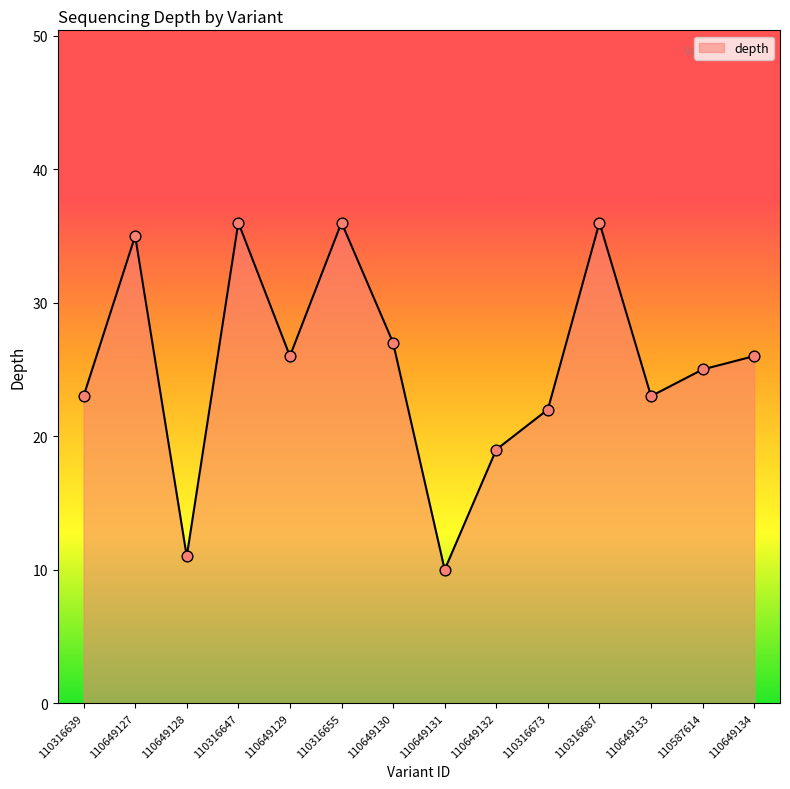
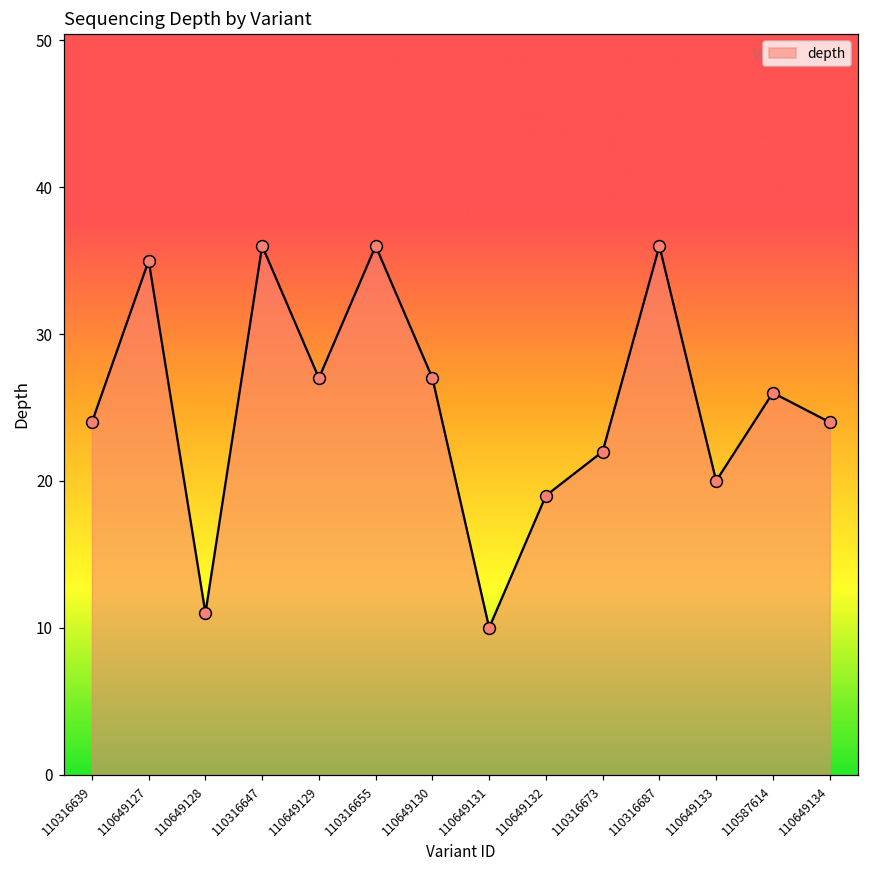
  {
-   "110316639": 23,
+   "110316639": 24,
    "110649127": 35,
    "110649128": 11,
    "110316647": 36,
-   "110649129": 26,
+   "110649129": 27,
    "110316655": 36,
    "110649130": 27,
    "110649131": 10,
    "110649132": 19,
    "110316673": 22,
    "110316687": 36,
-   "110649133": 23,
-   "110587614": 25,
-   "110649134": 26
+   "110649133": 20,
+   "110587614": 26,
+   "110649134": 24
  }
